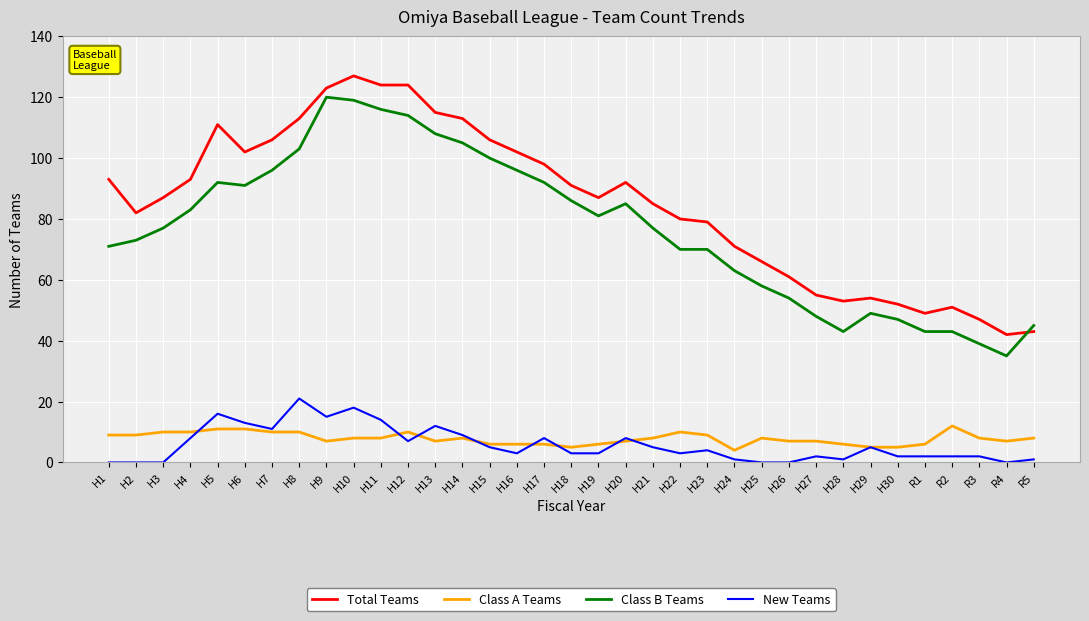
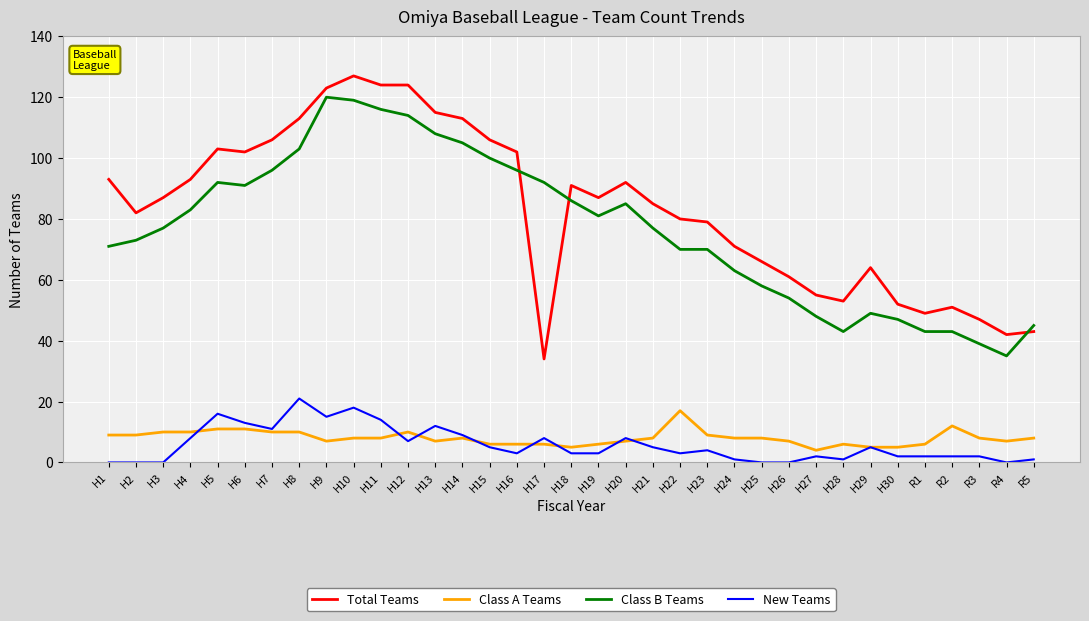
  {
    "Total Teams": {
      "H1": 93,
      "H2": 82,
      "H3": 87,
      "H4": 93,
-     "H5": 111,
+     "H5": 103,
      "H6": 102,
      "H7": 106,
      "H8": 113,
      "H9": 123,
      "H10": 127,
      "H11": 124,
      "H12": 124,
      "H13": 115,
      "H14": 113,
      "H15": 106,
      "H16": 102,
-     "H17": 98,
+     "H17": 34,
      "H18": 91,
      "H19": 87,
      "H20": 92,
      "H21": 85,
      "H22": 80,
      "H23": 79,
      "H24": 71,
      "H25": 66,
      "H26": 61,
      "H27": 55,
      "H28": 53,
-     "H29": 54,
+     "H29": 64,
      "H30": 52,
      "R1": 49,
      "R2": 51,
      "R3": 47,
      "R4": 42,
      "R5": 43
    },
    "Class A Teams": {
      "H1": 9,
      "H2": 9,
      "H3": 10,
      "H4": 10,
      "H5": 11,
      "H6": 11,
      "H7": 10,
      "H8": 10,
      "H9": 7,
      "H10": 8,
      "H11": 8,
      "H12": 10,
      "H13": 7,
      "H14": 8,
      "H15": 6,
      "H16": 6,
      "H17": 6,
      "H18": 5,
      "H19": 6,
      "H20": 7,
      "H21": 8,
-     "H22": 10,
+     "H22": 17,
      "H23": 9,
-     "H24": 4,
+     "H24": 8,
      "H25": 8,
      "H26": 7,
-     "H27": 7,
+     "H27": 4,
      "H28": 6,
      "H30": 5,
      "R1": 6,
      "R2": 12,
      "R3": 8,
      "R4": 7,
      "R5": 8
    },
    "Class B Teams": {
      "H1": 71,
      "H2": 73,
      "H3": 77,
      "H4": 83,
      "H5": 92,
      "H6": 91,
      "H7": 96,
      "H8": 103,
      "H9": 120,
      "H10": 119,
      "H11": 116,
      "H12": 114,
      "H13": 108,
      "H14": 105,
      "H15": 100,
      "H16": 96,
      "H17": 92,
      "H18": 86,
      "H19": 81,
      "H20": 85,
      "H21": 77,
      "H22": 70,
      "H23": 70,
      "H24": 63,
      "H25": 58,
      "H26": 54,
      "H27": 48,
      "H28": 43,
      "H29": 49,
      "H30": 47,
      "R1": 43,
      "R2": 43,
      "R3": 39,
      "R4": 35,
      "R5": 45
    }
  }
